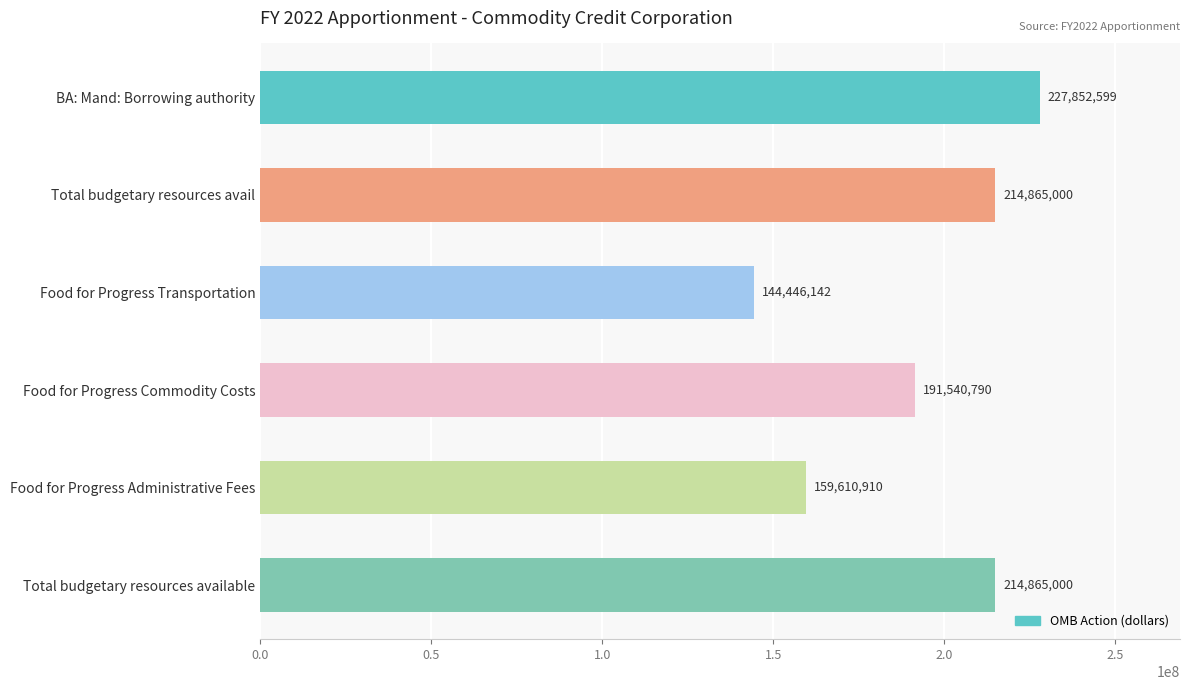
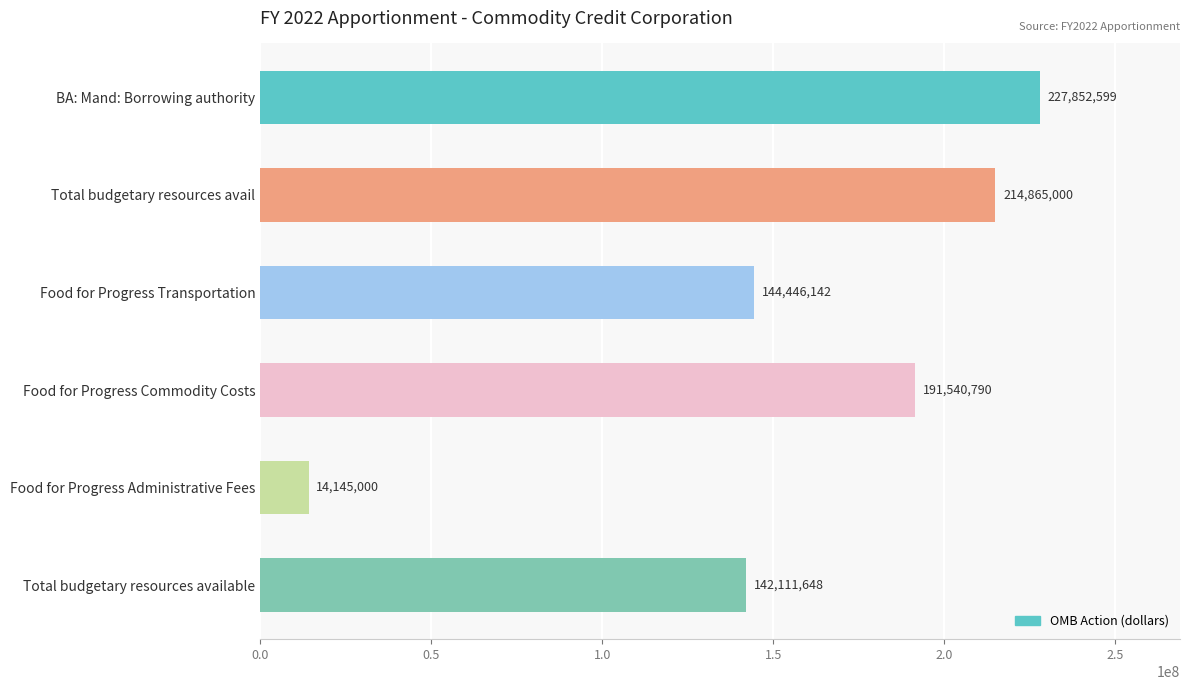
  {
    "BA: Mand: Borrowing authority": "227,852,599",
    "Total budgetary resources avail": "214,865,000",
    "Food for Progress Transportation": "144,446,142",
    "Food for Progress Commodity Costs": "191,540,790",
-   "Food for Progress Administrative Fees": "159,610,910",
-   "Total budgetary resources available": "214,865,000"
+   "Food for Progress Administrative Fees": "14,145,000",
+   "Total budgetary resources available": "142,111,648"
  }
